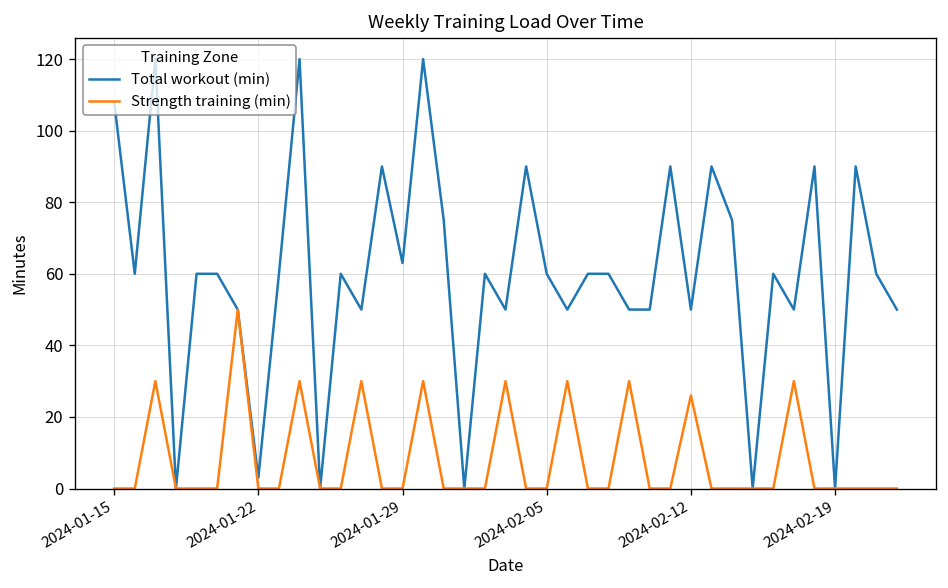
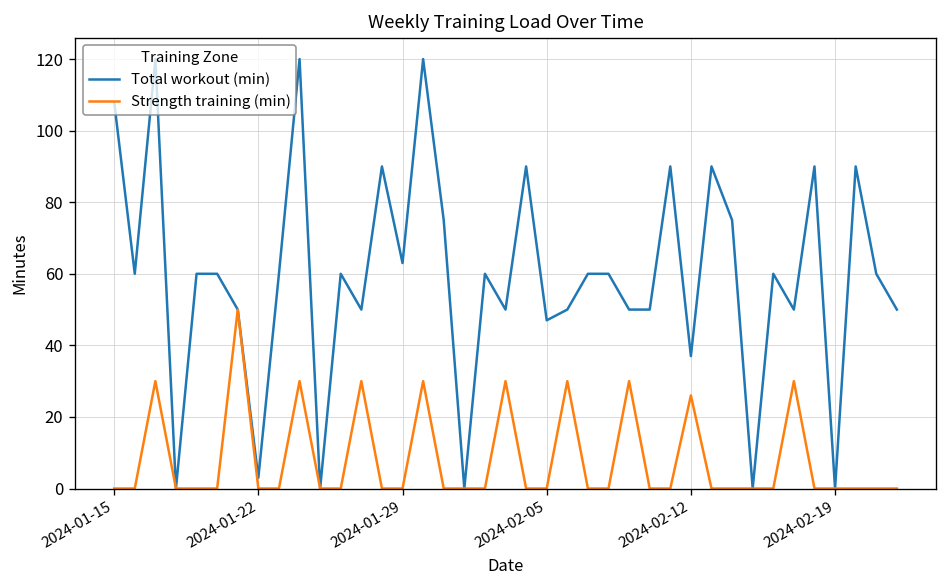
  {
    "Total workout (min)": {
      "2024-01-22": 3,
      "2024-01-29": 63,
-     "2024-02-05": 60,
-     "2024-02-12": 50
+     "2024-02-05": 47,
+     "2024-02-12": 37
    },
    "Strength training (min)": {
      "2024-01-15": 0,
      "2024-01-22": 0,
      "2024-01-29": 0,
      "2024-02-05": 0,
      "2024-02-12": 26
    }
  }
